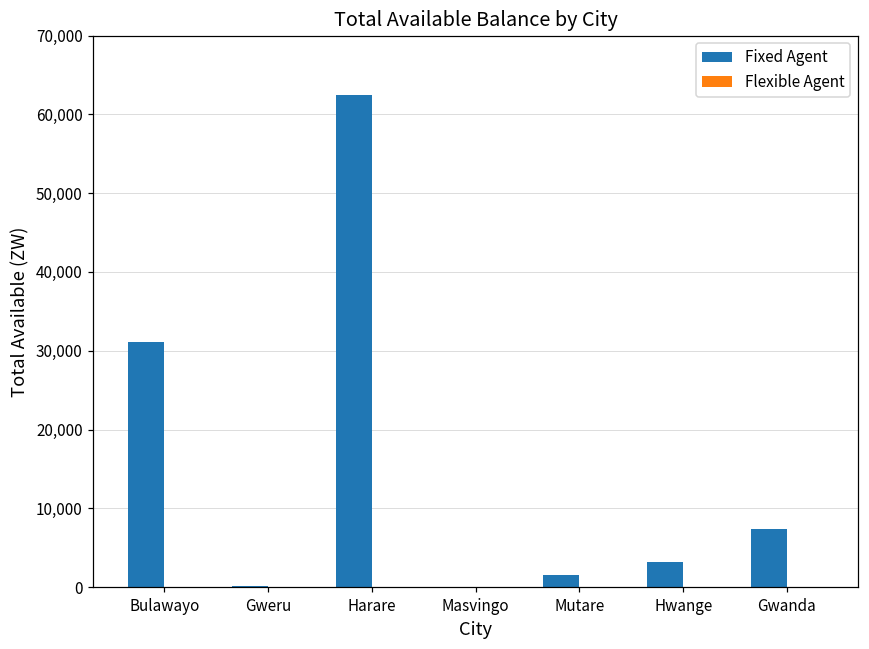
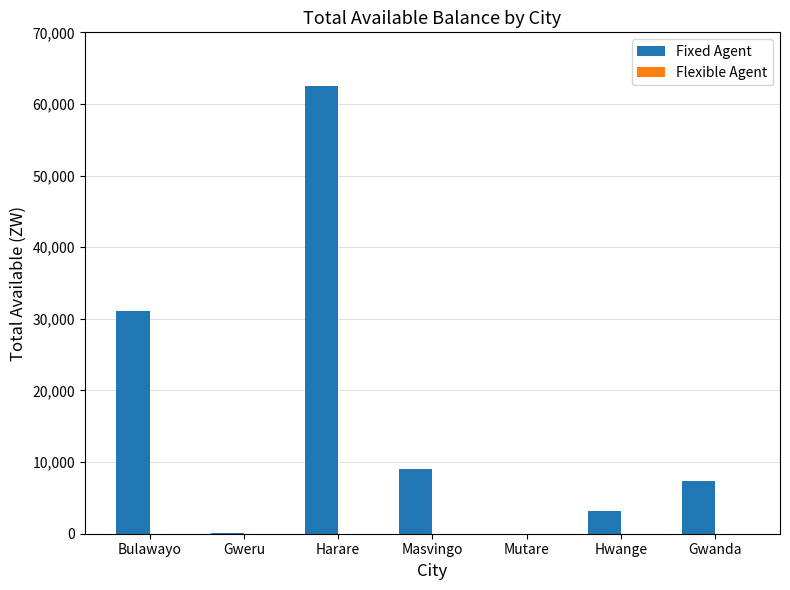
  {
    "Fixed Agent": {
      "Bulawayo": "31,000",
      "Harare": "62,000",
-     "Masvingo": "0",
-     "Mutare": "2,000",
+     "Masvingo": "9,000",
+     "Mutare": "0",
      "Hwange": "3,000",
      "Gwanda": "7,000"
    },
    "Flexible Agent": {
      "Bulawayo": "0",
      "Gweru": "0",
      "Harare": "0",
      "Masvingo": "0",
      "Mutare": "0",
      "Hwange": "0",
      "Gwanda": "0"
    }
  }
